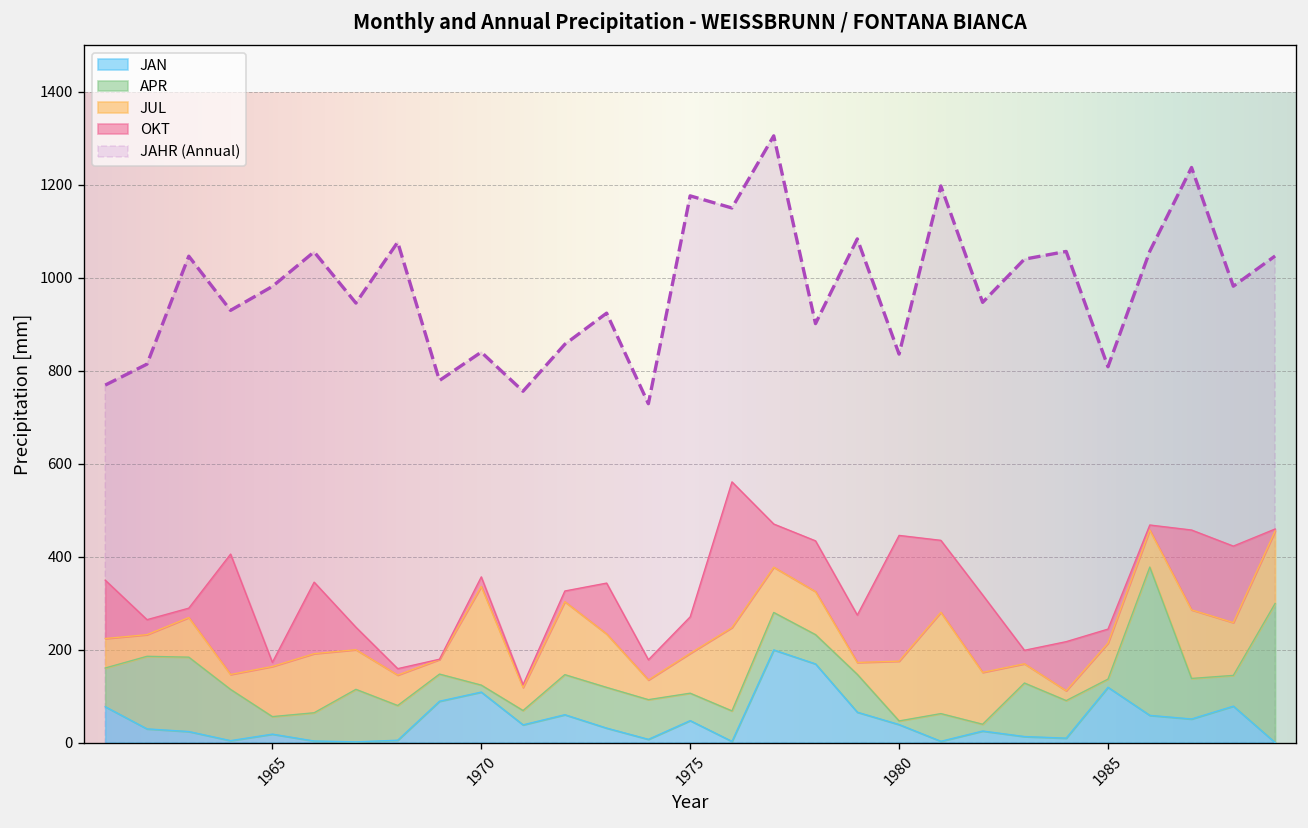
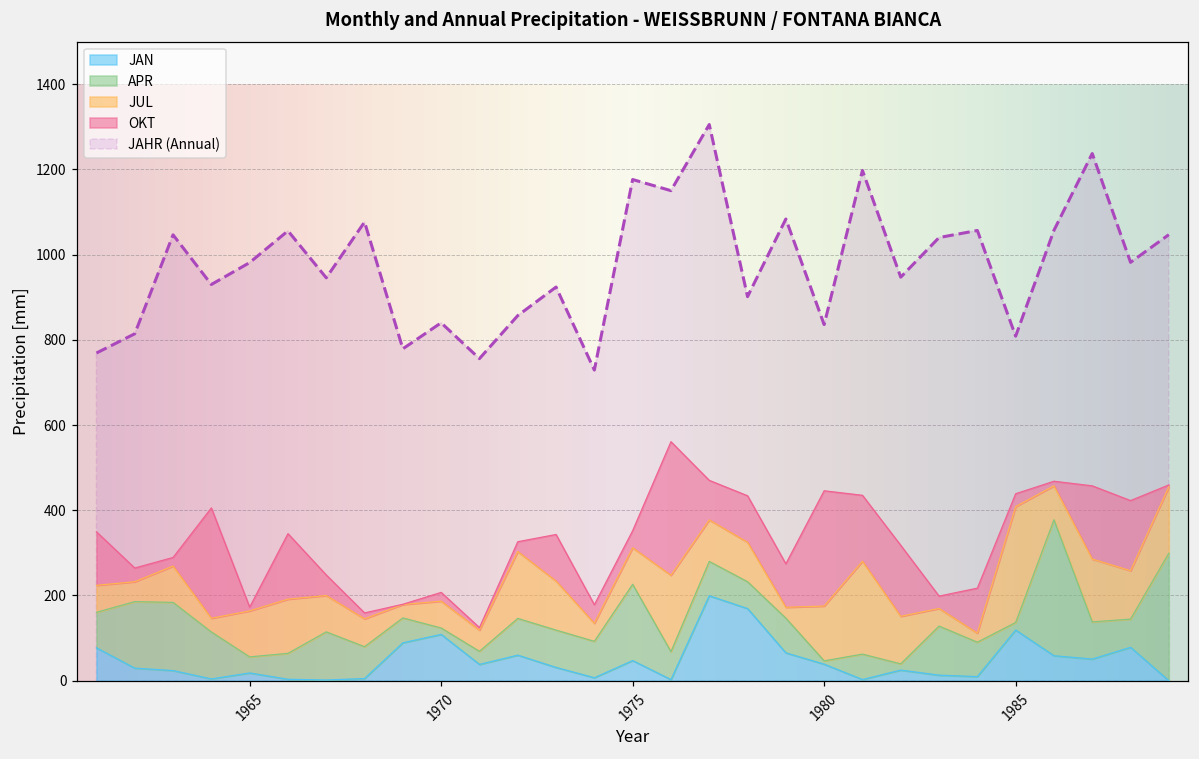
  {
    "JAN": {
      "1965": 20,
      "1970": 110,
      "1975": 50,
      "1980": 40,
      "1985": 120
    },
    "APR": {
      "1965": 40,
      "1970": 20,
-     "1975": 60,
+     "1975": 180,
      "1980": 10,
      "1985": 20
    },
    "JUL": {
      "1965": 110,
-     "1970": 210,
+     "1970": 60,
      "1975": 90,
      "1980": 130,
-     "1985": 80
+     "1985": 270
    },
    "OKT": {
      "1965": 10,
      "1970": 20,
-     "1975": 80,
+     "1975": 40,
      "1980": 270,
      "1985": 30
    },
    "JAHR (Annual)": {
      "1965": 980,
      "1970": 840,
      "1975": 1180,
      "1980": 840,
      "1985": 810
    }
  }
